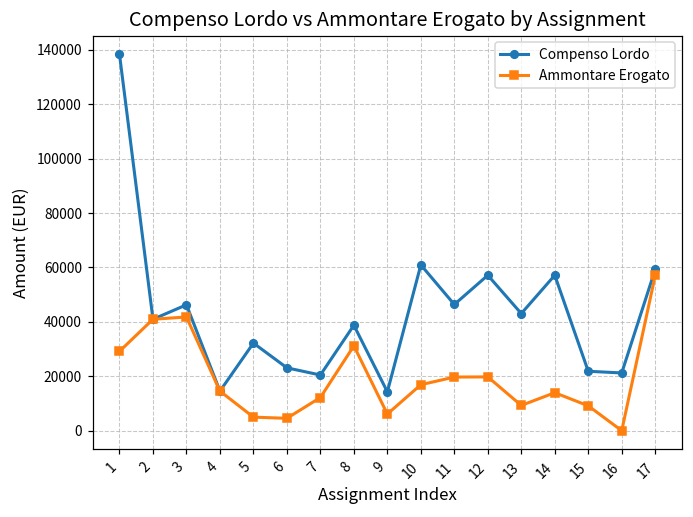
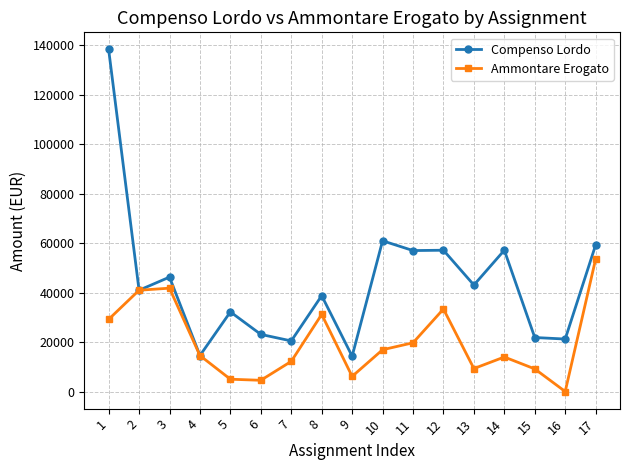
  {
    "Compenso Lordo": {
      "1": 138000,
      "3": 46000,
      "5": 32000,
      "6": 23000,
      "7": 20000,
      "8": 39000,
      "9": 14000,
      "10": 61000,
-     "11": 46000,
+     "11": 57000,
      "12": 57000,
      "13": 43000,
      "14": 57000,
      "15": 22000,
      "16": 21000,
      "17": 59000
    },
    "Ammontare Erogato": {
      "1": 29000,
      "3": 42000,
      "5": 5000,
      "6": 5000,
      "7": 12000,
      "8": 31000,
      "9": 6000,
      "10": 17000,
      "11": 20000,
-     "12": 20000,
+     "12": 33000,
      "13": 9000,
      "14": 14000,
      "15": 9000,
      "16": 0,
-     "17": 57000
+     "17": 54000
    }
  }
